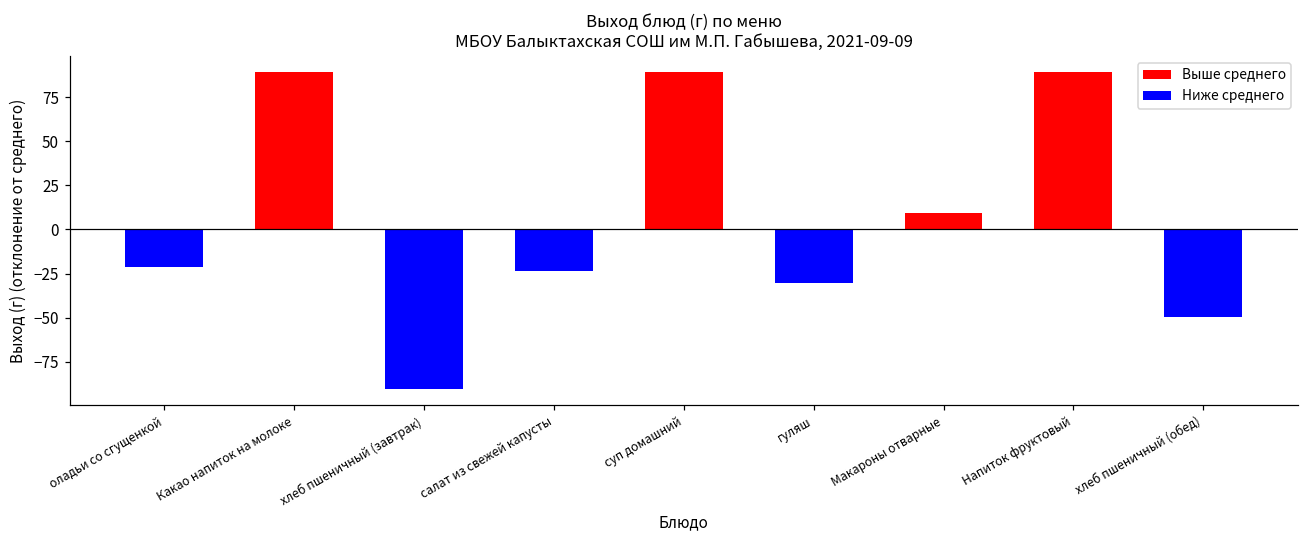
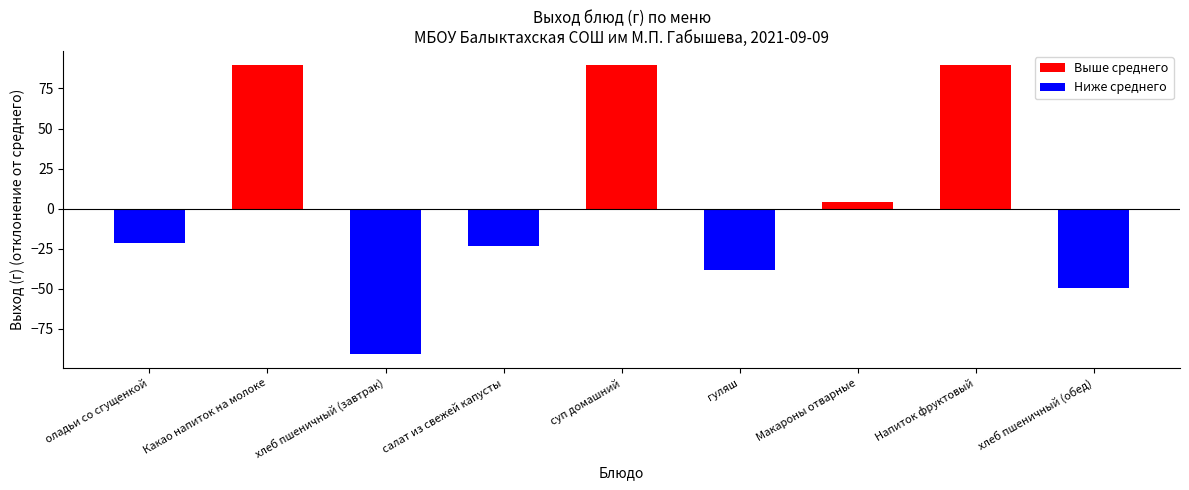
  {
    "оладьи со сгущенкой": -22,
    "Какао напиток на молоке": 89,
    "хлеб пшеничный (завтрак)": -91,
    "салат из свежей капусты": -24,
    "суп домашний": 89,
-   "гуляш": -31,
-   "Макароны отварные": 9,
+   "гуляш": -39,
+   "Макароны отварные": 4,
    "Напиток фруктовый": 89,
    "хлеб пшеничный (обед)": -50
  }
